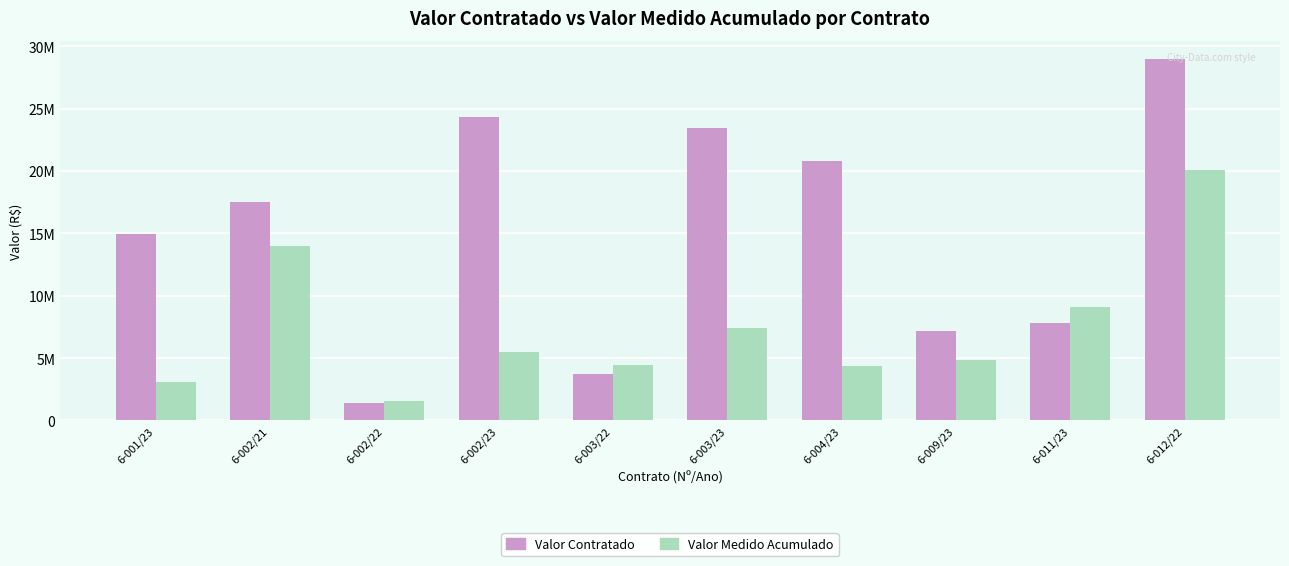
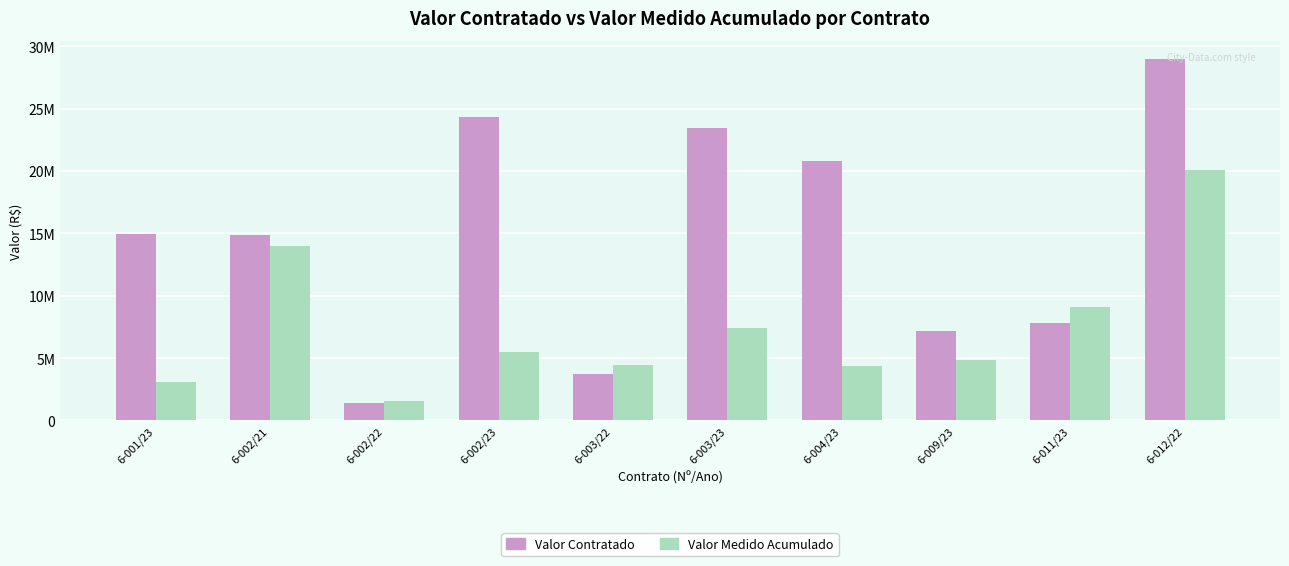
  {
    "Valor Contratado": {
      "6-001/23": 14900000,
-     "6-002/21": 17500000,
+     "6-002/21": 14900000,
      "6-002/22": 1400000,
      "6-002/23": 24300000,
      "6-003/22": 3700000,
      "6-003/23": 23400000,
      "6-004/23": 20800000,
      "6-009/23": 7200000,
      "6-011/23": 7800000,
      "6-012/22": 29000000
    },
    "Valor Medido Acumulado": {
      "6-001/23": 3100000,
      "6-002/21": 14000000,
      "6-002/22": 1600000,
      "6-002/23": 5500000,
      "6-003/22": 4500000,
      "6-003/23": 7400000,
      "6-004/23": 4400000,
      "6-009/23": 4800000,
      "6-011/23": 9100000,
      "6-012/22": 20100000
    }
  }
